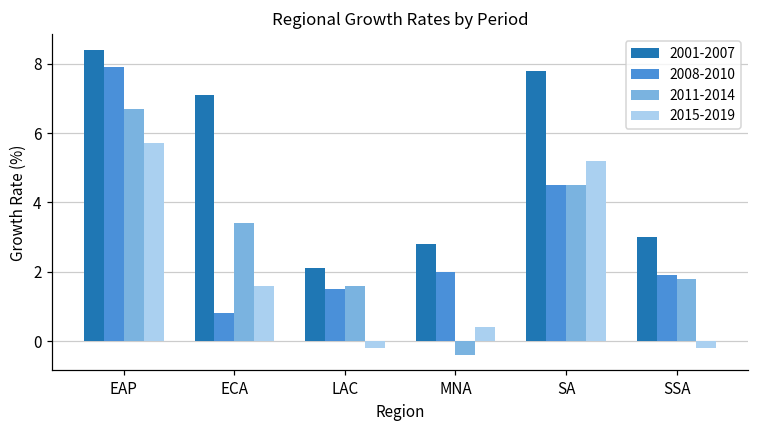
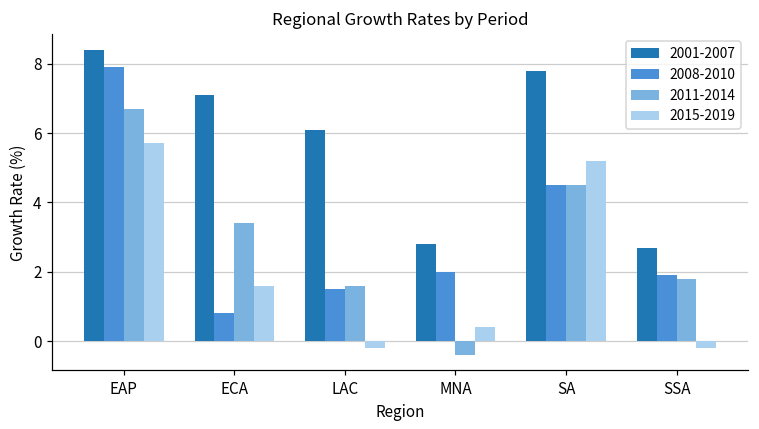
  {
    "2001-2007": {
      "EAP": 8.4,
      "ECA": 7.1,
-     "LAC": 2.1,
+     "LAC": 6.1,
      "MNA": 2.8,
      "SA": 7.8,
-     "SSA": 3.0
+     "SSA": 2.7
    }
  }
